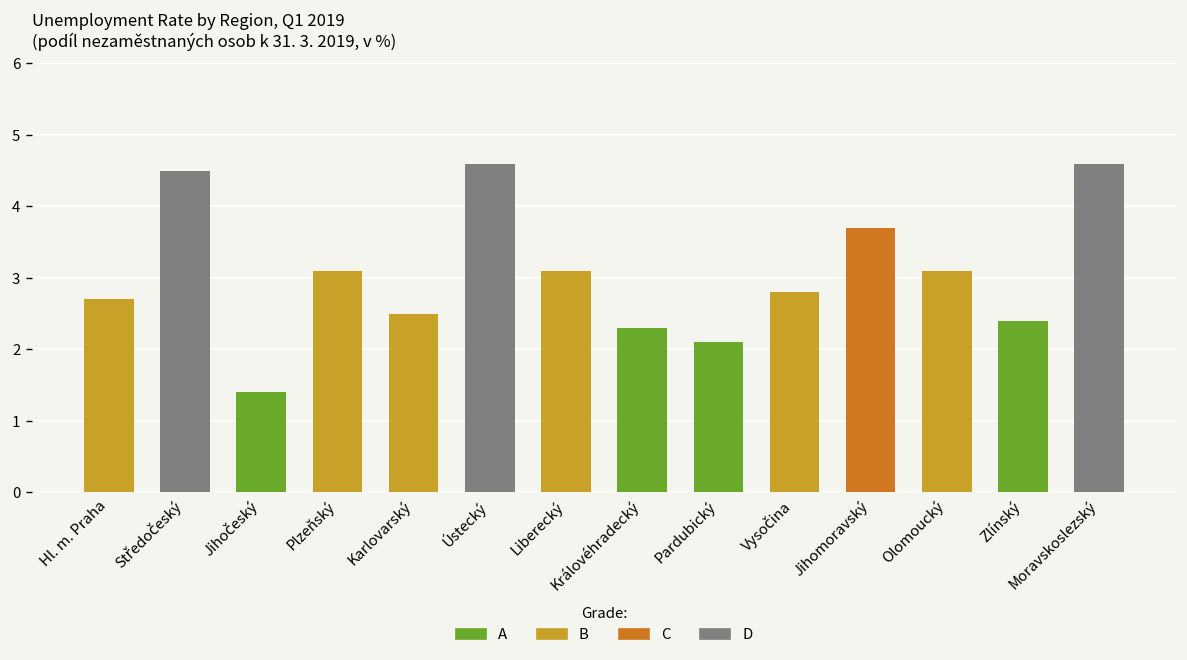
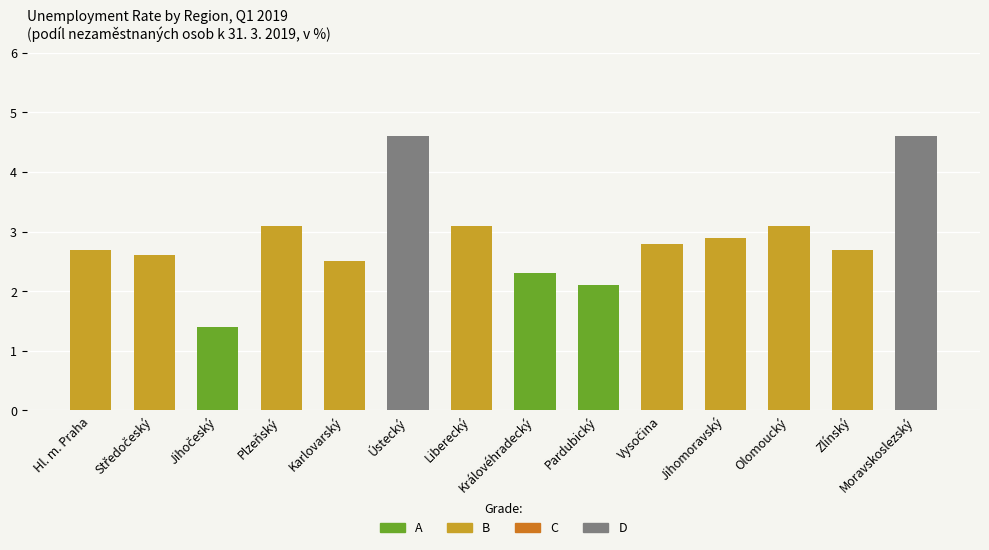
  {
    "Hl. m. Praha": 2.7,
-   "Středočeský": 4.5,
+   "Středočeský": 2.6,
    "Jihočeský": 1.4,
    "Plzeňský": 3.1,
    "Karlovarský": 2.5,
    "Ústecký": 4.6,
    "Liberecký": 3.1,
    "Královéhradecký": 2.3,
    "Pardubický": 2.1,
    "Vysočina": 2.8,
-   "Jihomoravský": 3.7,
+   "Jihomoravský": 2.9,
    "Olomoucký": 3.1,
-   "Zlínský": 2.4,
+   "Zlínský": 2.7,
    "Moravskoslezský": 4.6
  }
